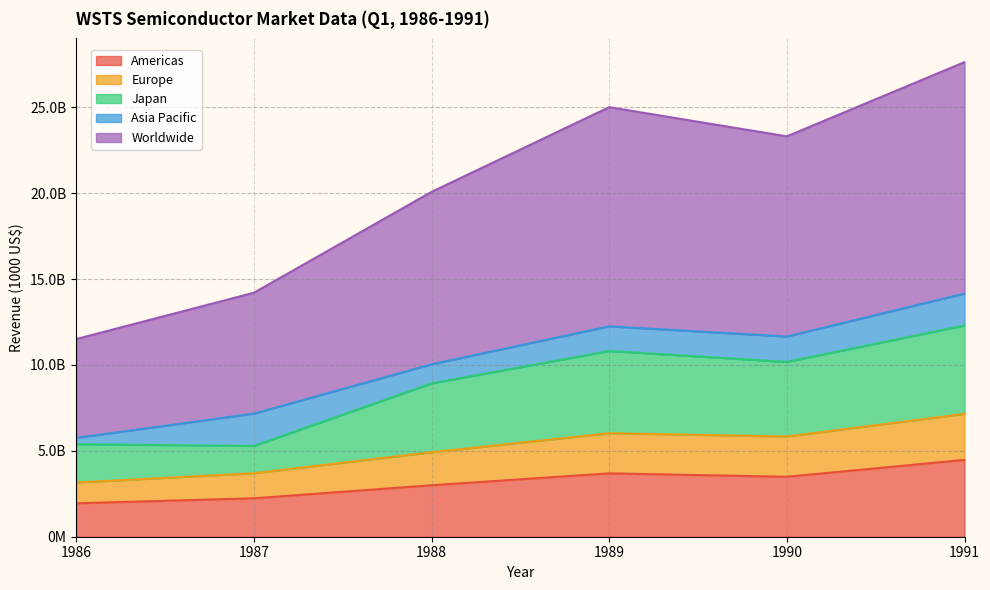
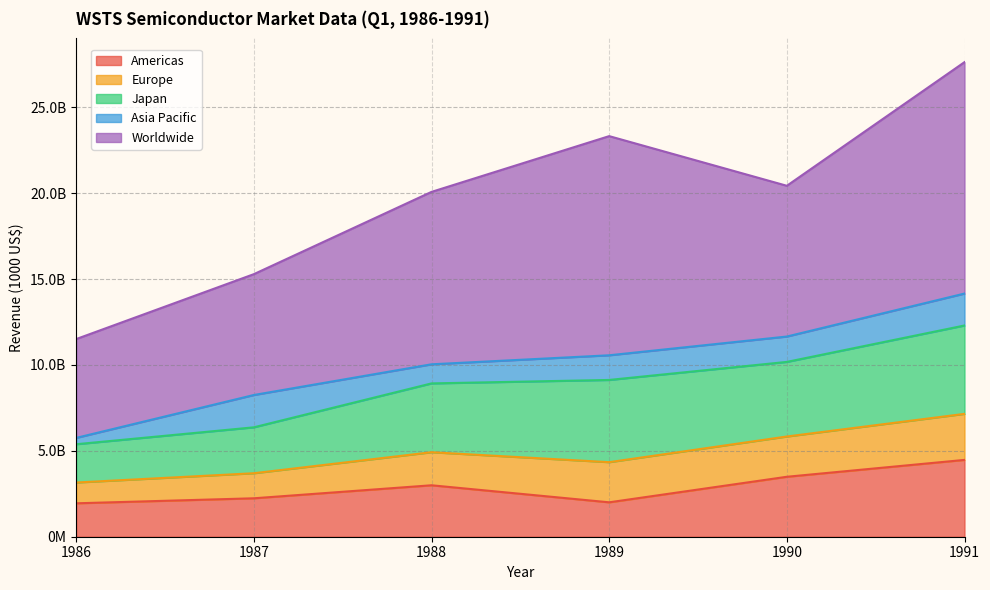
  {
    "Americas": {
      "1986": 1900000000,
      "1987": 2200000000,
      "1988": 3000000000,
-     "1989": 3700000000,
+     "1989": 2000000000,
      "1990": 3500000000,
      "1991": 4500000000
    },
    "Europe": {
      "1986": 1200000000,
      "1987": 1500000000,
      "1988": 1900000000,
      "1989": 2300000000,
      "1990": 2300000000,
      "1991": 2700000000
    },
    "Japan": {
      "1986": 2200000000,
-     "1987": 1600000000,
+     "1987": 2700000000,
      "1988": 4000000000,
      "1989": 4800000000,
      "1990": 4300000000,
      "1991": 5100000000
    },
    "Asia Pacific": {
      "1986": 400000000,
      "1987": 1900000000,
      "1988": 1100000000,
      "1989": 1400000000,
      "1990": 1500000000,
      "1991": 1900000000
    },
    "Worldwide": {
      "1986": 5800000000,
      "1987": 7000000000,
      "1988": 10000000000,
      "1989": 12800000000,
-     "1990": 11700000000,
+     "1990": 8800000000,
      "1991": 13500000000
    }
  }
